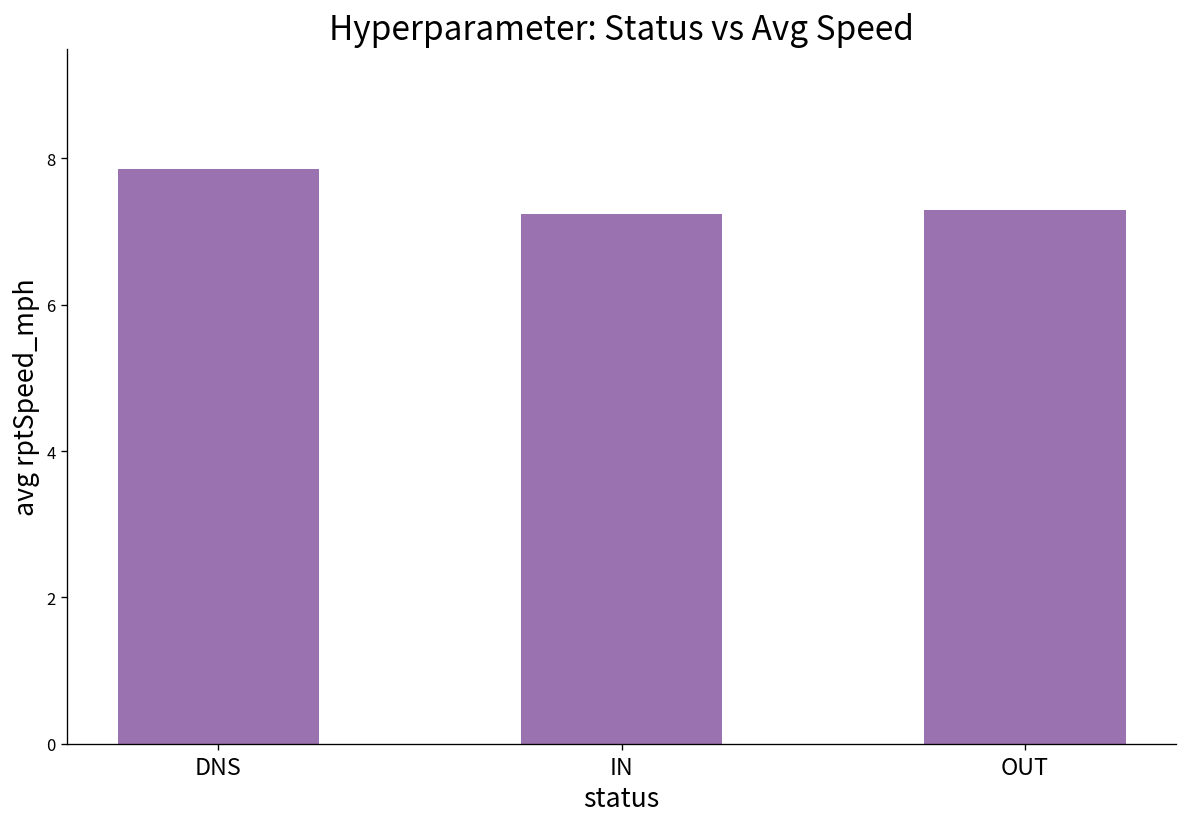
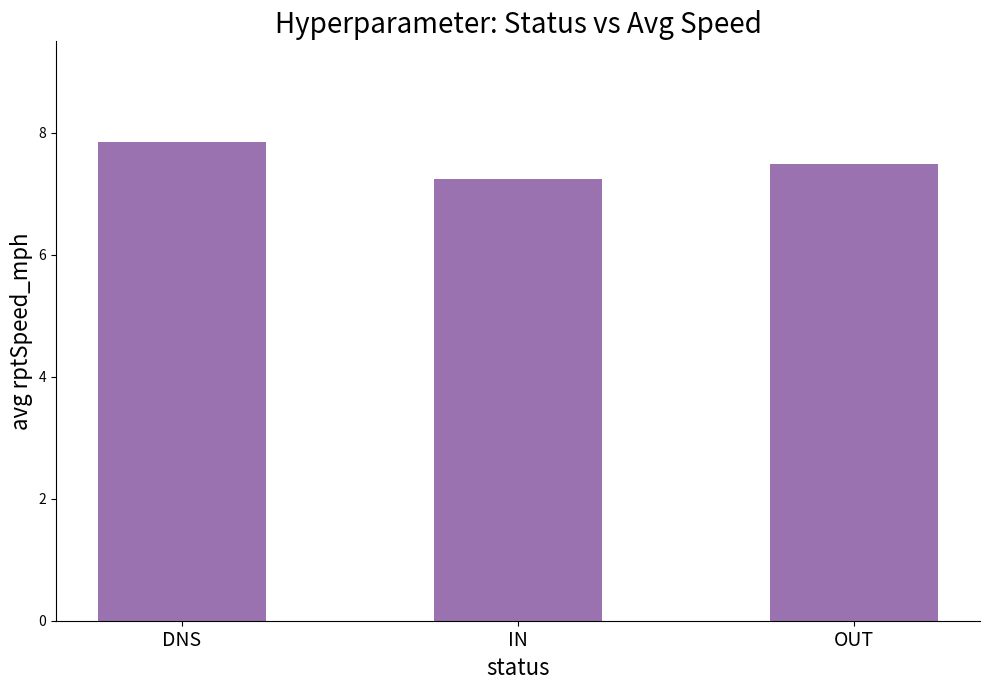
  {
    "DNS": 7.9,
    "IN": 7.2,
-   "OUT": 7.3
+   "OUT": 7.5
  }
